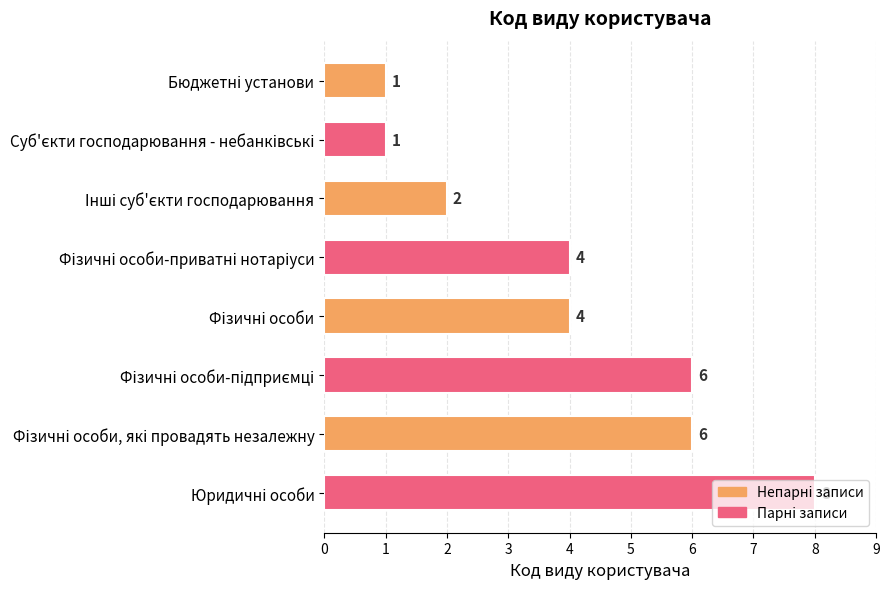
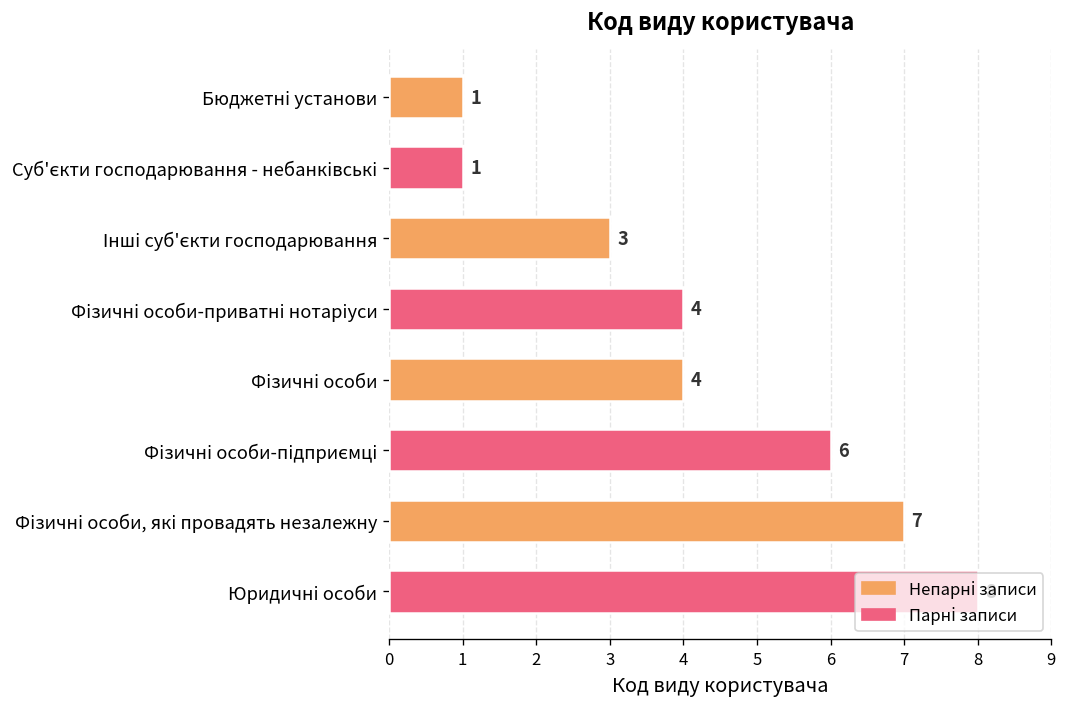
  {
    "Бюджетні установи": 1,
    "Суб'єкти господарювання - небанківські": 1,
-   "Інші суб'єкти господарювання": 2,
+   "Інші суб'єкти господарювання": 3,
    "Фізичні особи-приватні нотаріуси": 4,
    "Фізичні особи": 4,
    "Фізичні особи-підприємці": 6,
-   "Фізичні особи, які провадять незалежну": 6
+   "Фізичні особи, які провадять незалежну": 7
  }
